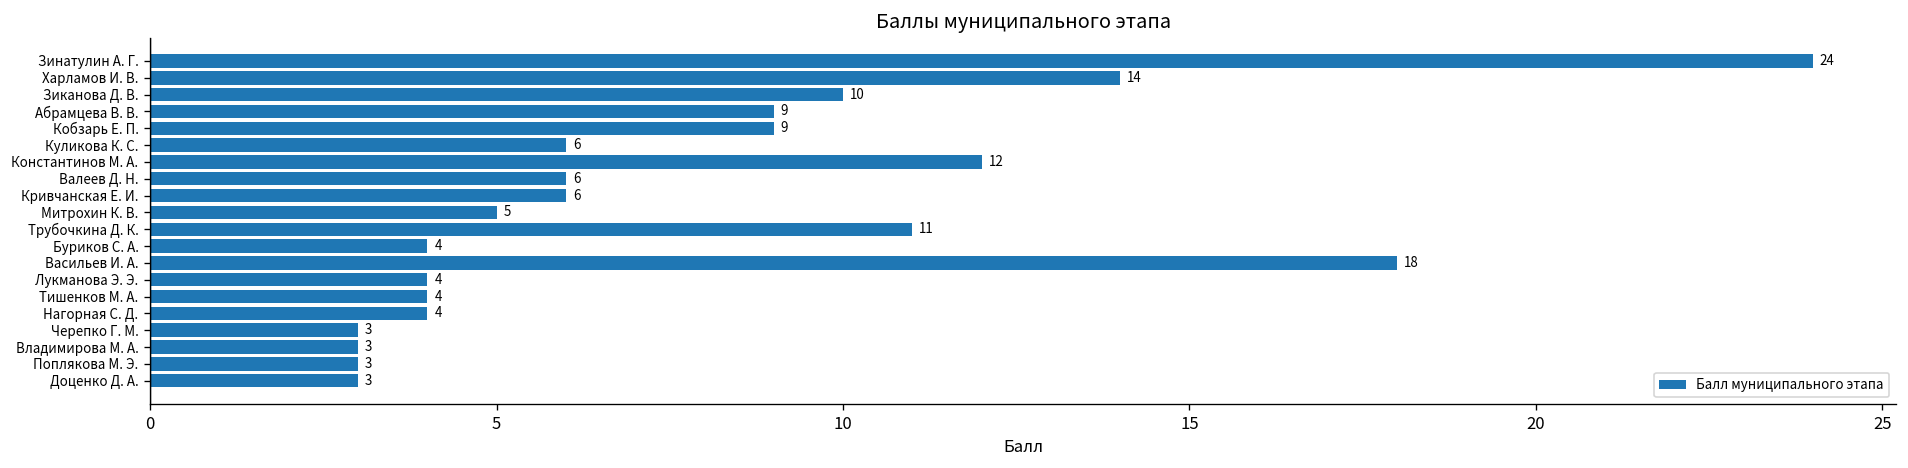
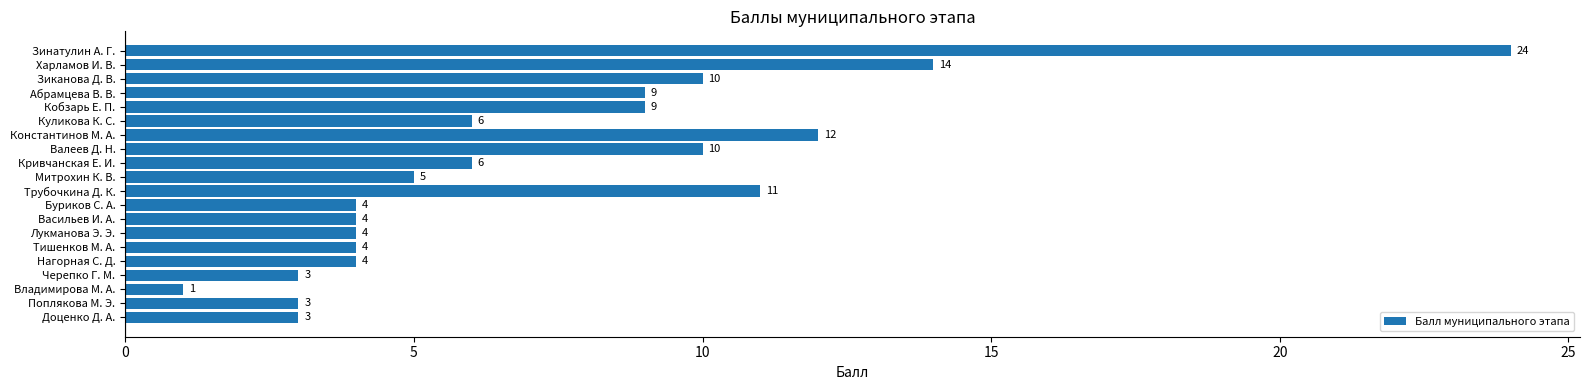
  {
    "Зинатулин А. Г.": 24,
    "Харламов И. В.": 14,
    "Зиканова Д. В.": 10,
    "Абрамцева В. В.": 9,
    "Кобзарь Е. П.": 9,
    "Куликова К. С.": 6,
    "Константинов М. А.": 12,
-   "Валеев Д. Н.": 6,
+   "Валеев Д. Н.": 10,
    "Кривчанская Е. И.": 6,
    "Митрохин К. В.": 5,
    "Трубочкина Д. К.": 11,
    "Буриков С. А.": 4,
-   "Васильев И. А.": 18,
+   "Васильев И. А.": 4,
    "Лукманова Э. Э.": 4,
    "Тишенков М. А.": 4,
    "Нагорная С. Д.": 4,
    "Черепко Г. М.": 3,
-   "Владимирова М. А.": 3,
+   "Владимирова М. А.": 1,
    "Поплякова М. Э.": 3,
    "Доценко Д. А.": 3
  }
